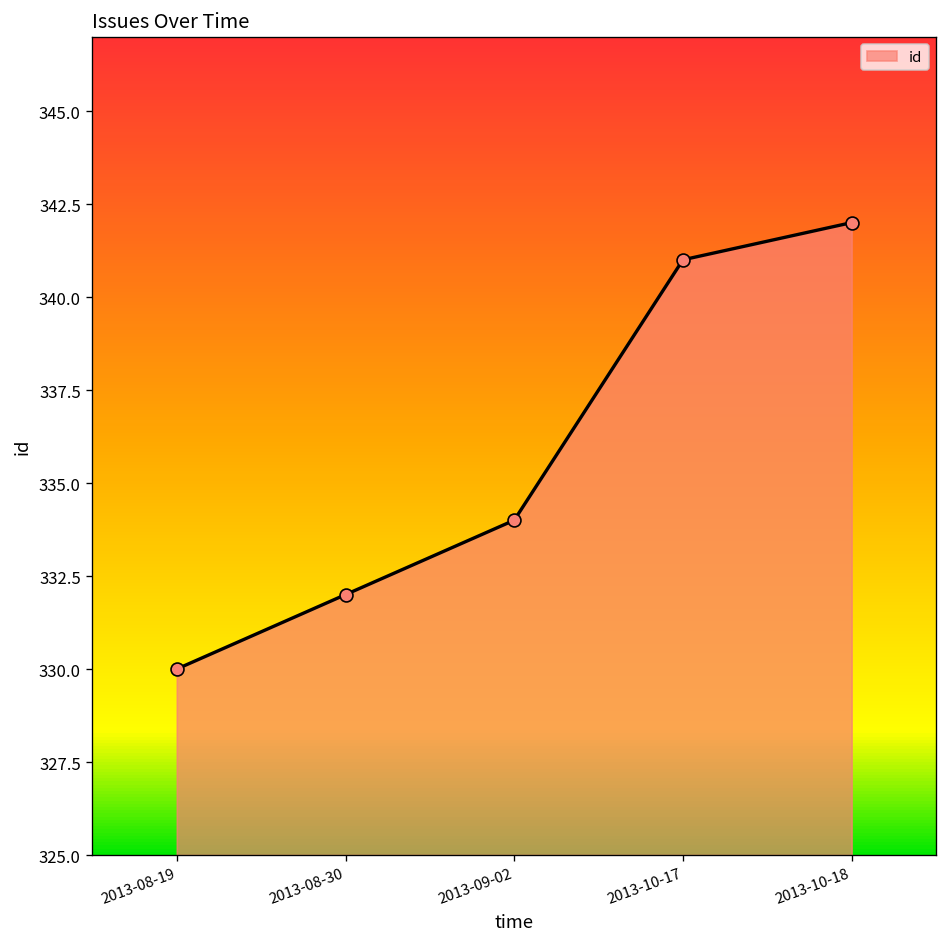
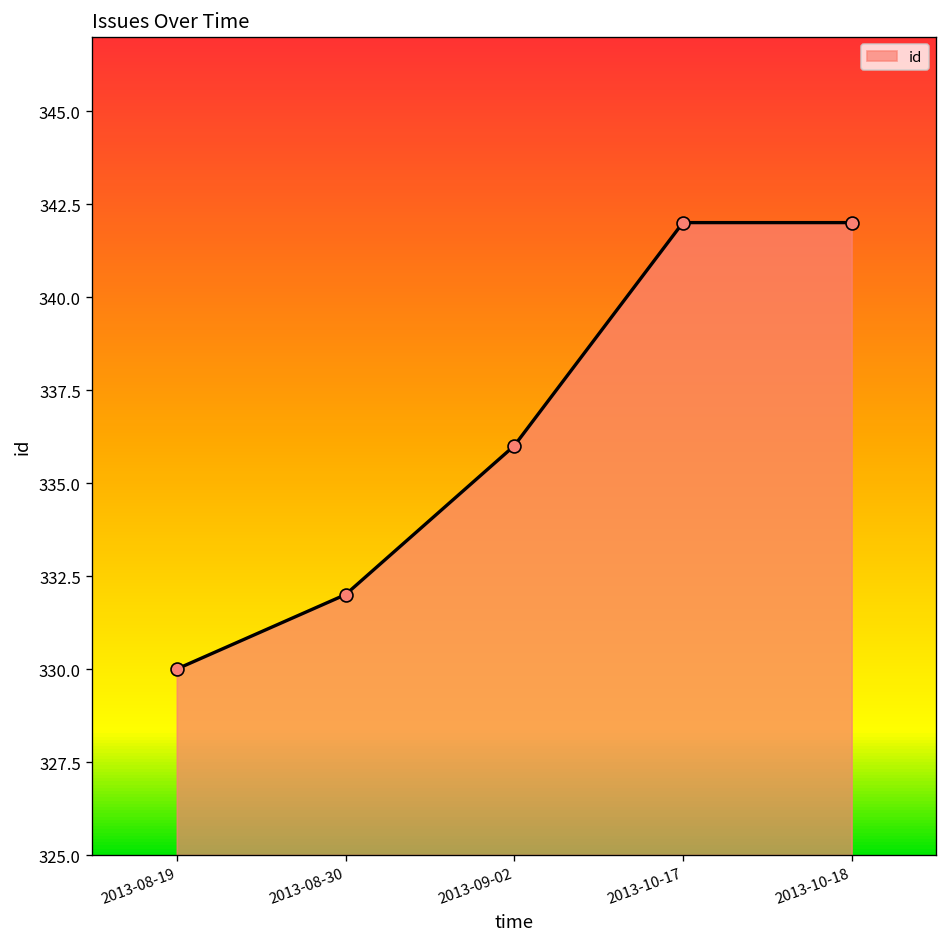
  {
    "2013-08-19": 330,
    "2013-08-30": 332,
-   "2013-09-02": 334,
-   "2013-10-17": 341,
+   "2013-09-02": 336,
+   "2013-10-17": 342,
    "2013-10-18": 342
  }
